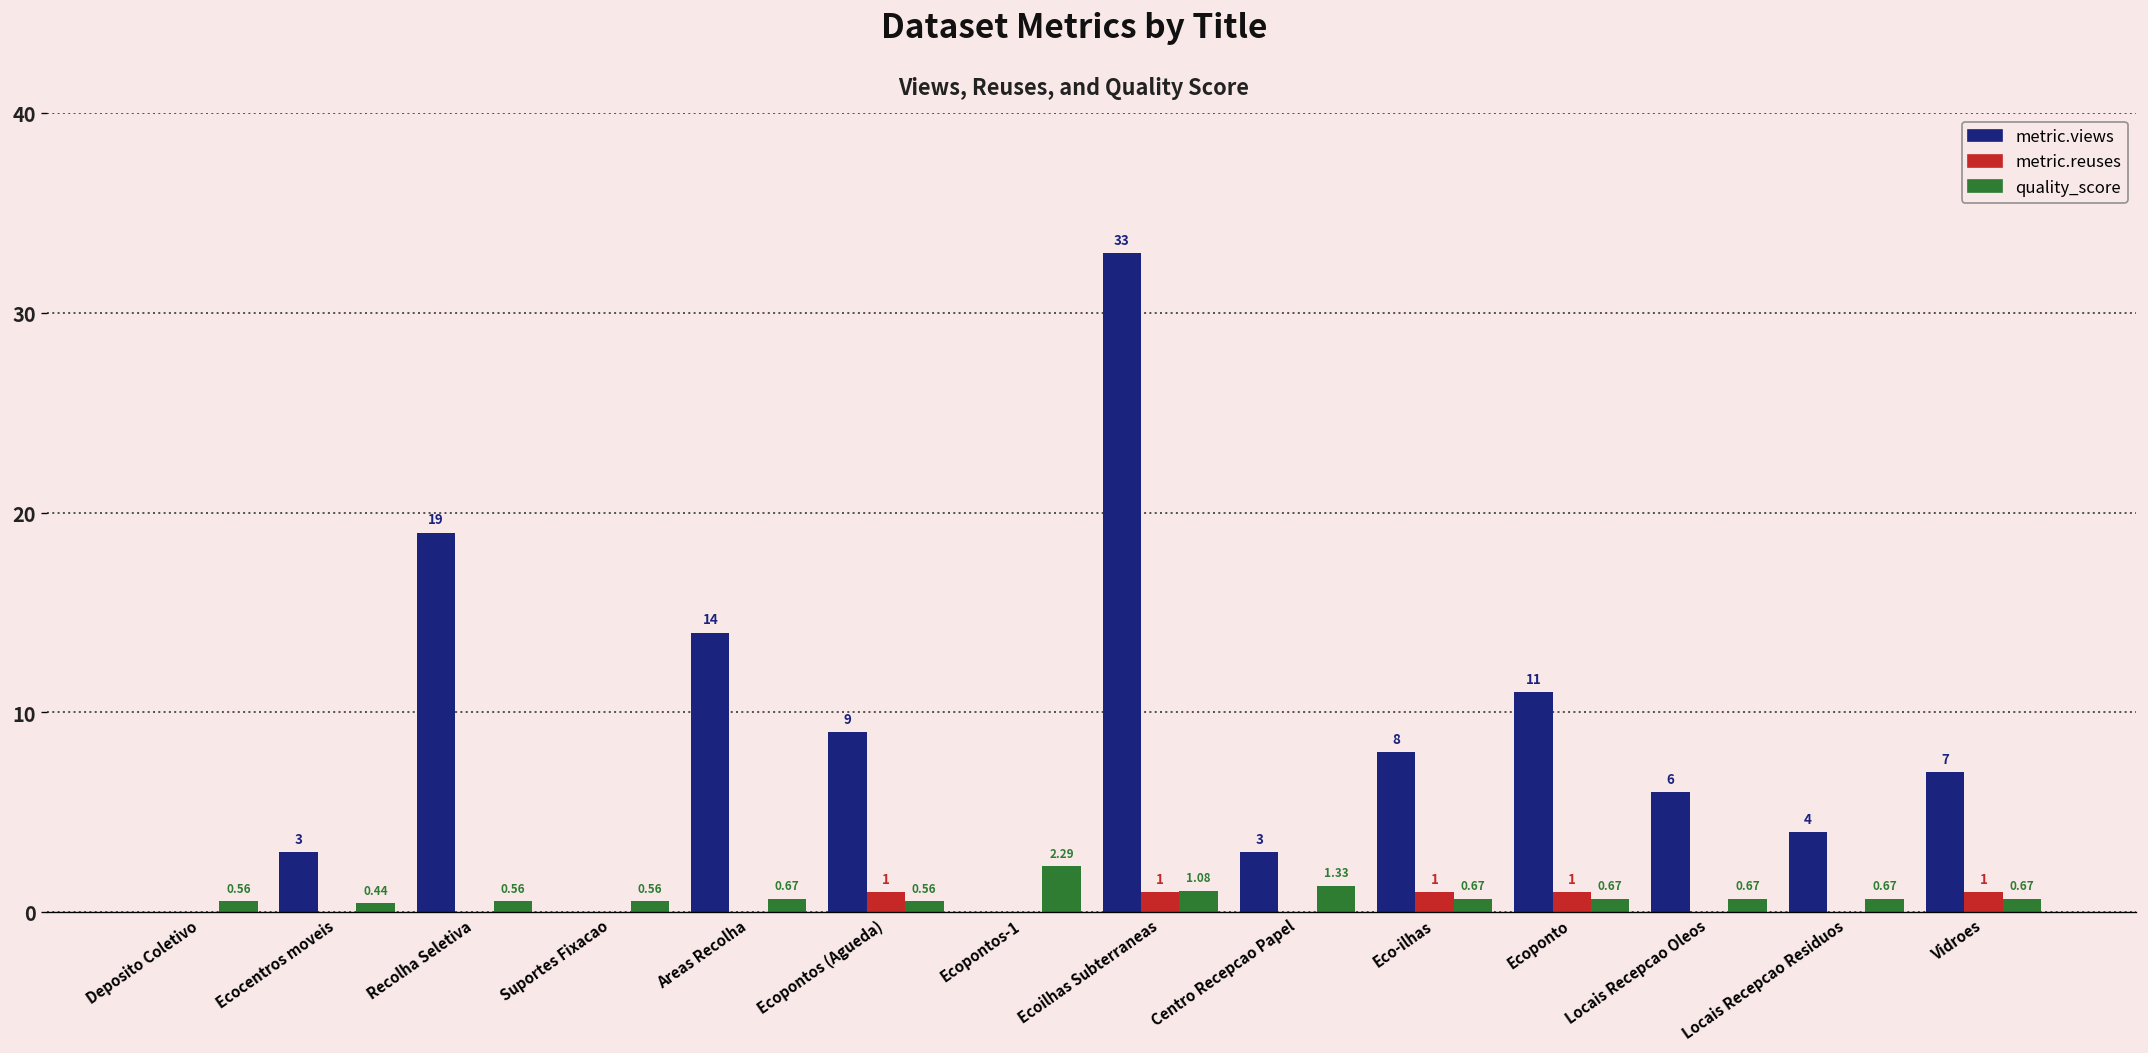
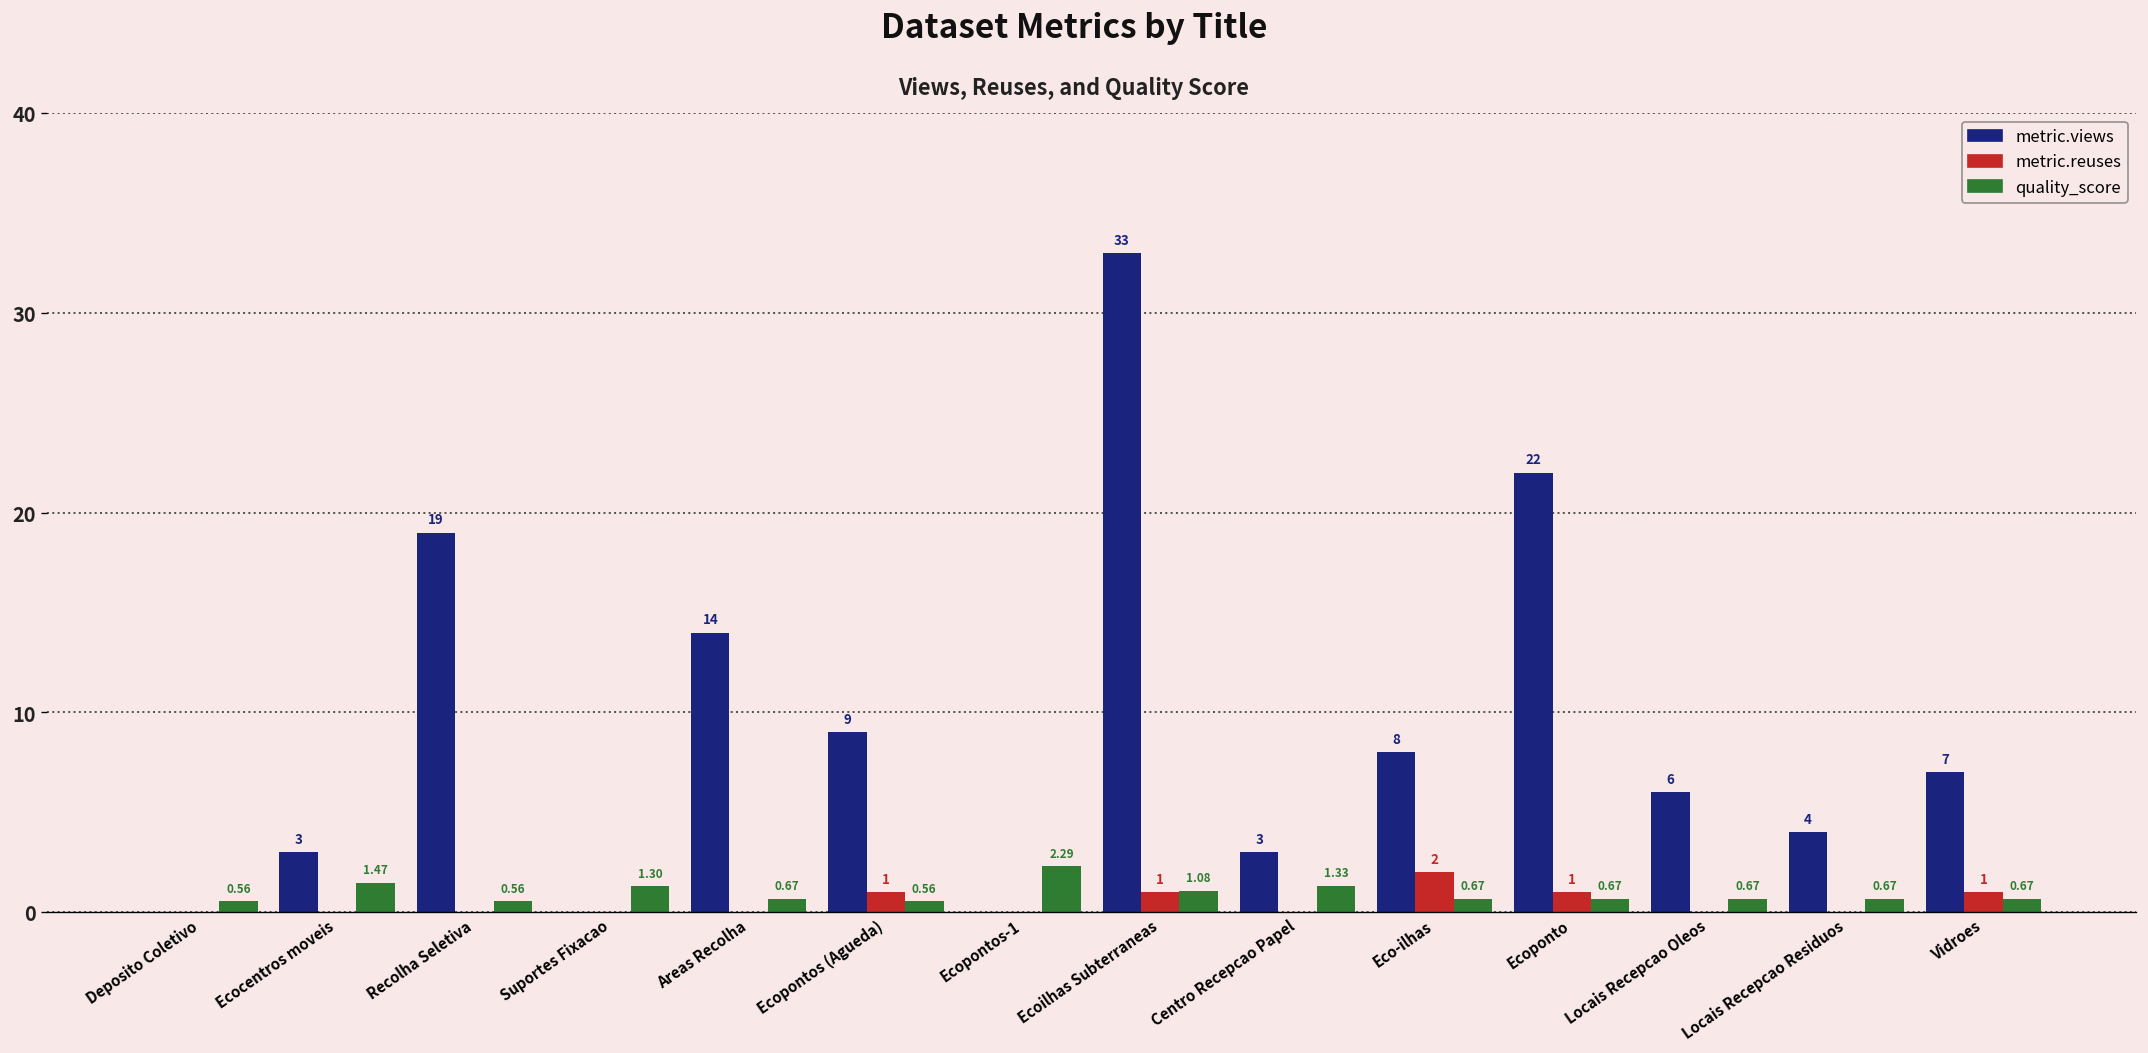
  {
    "metric.views": {
      "Ecocentros moveis": 3,
      "Recolha Seletiva": 19,
      "Areas Recolha": 14,
      "Ecopontos (Agueda)": 9,
      "Ecoilhas Subterraneas": 33,
      "Centro Recepcao Papel": 3,
      "Eco-ilhas": 8,
-     "Ecoponto": 11,
+     "Ecoponto": 22,
      "Locais Recepcao Oleos": 6,
      "Locais Recepcao Residuos": 4,
      "Vidroes": 7
    },
    "metric.reuses": {
      "Ecopontos (Agueda)": 1,
      "Ecoilhas Subterraneas": 1,
-     "Eco-ilhas": 1,
+     "Eco-ilhas": 2,
      "Ecoponto": 1,
      "Vidroes": 1
    },
    "quality_score": {
      "Deposito Coletivo": 0.56,
-     "Ecocentros moveis": 0.44,
+     "Ecocentros moveis": 1.47,
      "Recolha Seletiva": 0.56,
-     "Suportes Fixacao": 0.56,
+     "Suportes Fixacao": 1.30,
      "Areas Recolha": 0.67,
      "Ecopontos (Agueda)": 0.56,
      "Ecopontos-1": 2.29,
      "Ecoilhas Subterraneas": 1.08,
      "Centro Recepcao Papel": 1.33,
      "Eco-ilhas": 0.67,
      "Ecoponto": 0.67,
      "Locais Recepcao Oleos": 0.67,
      "Locais Recepcao Residuos": 0.67,
      "Vidroes": 0.67
    }
  }
